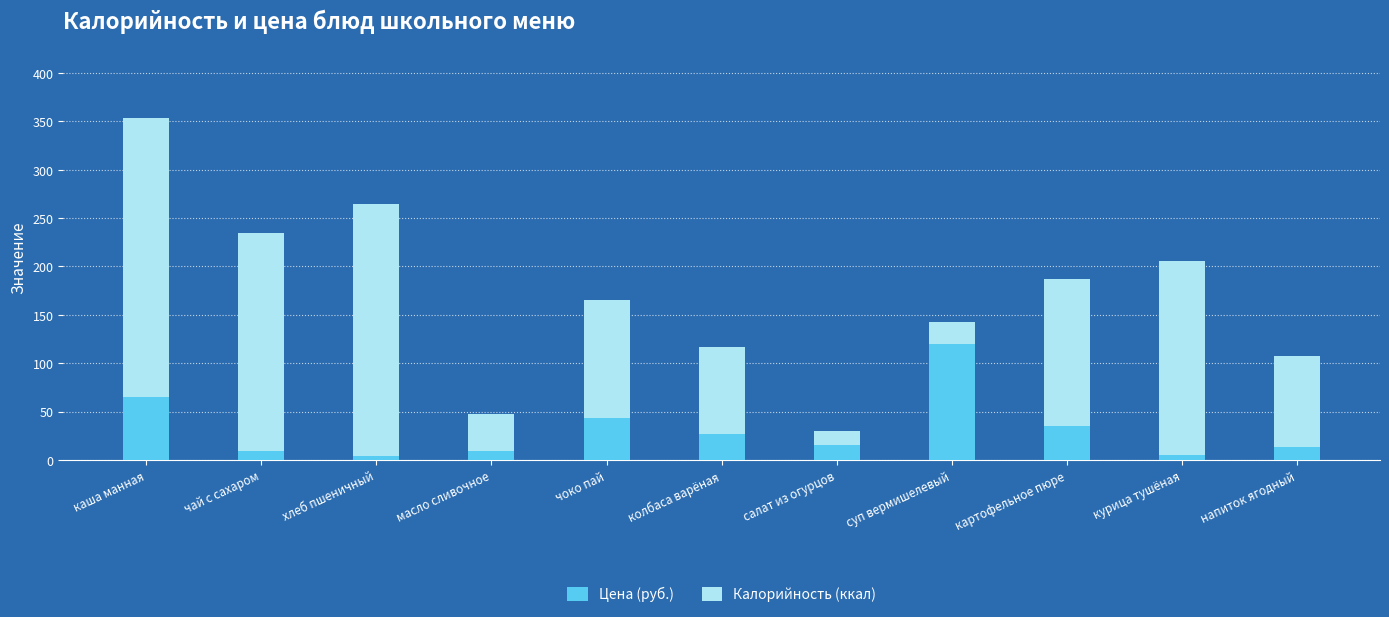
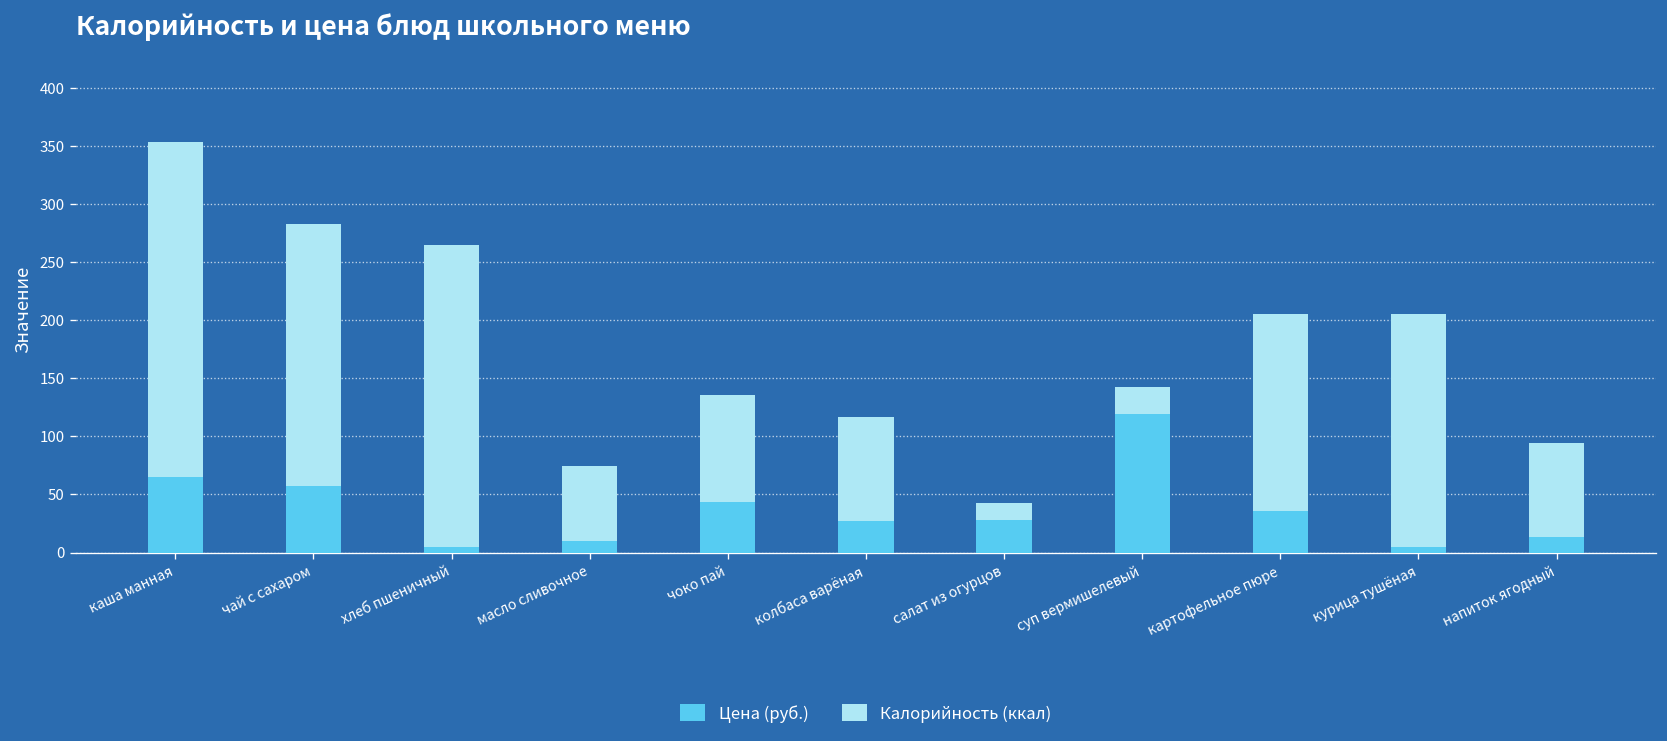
  {
    "Цена (руб.)": {
      "каша манная": 70,
-     "чай с сахаром": 10,
+     "чай с сахаром": 60,
      "хлеб пшеничный": 0,
      "масло сливочное": 10,
      "чоко пай": 40,
      "колбаса варёная": 30,
-     "салат из огурцов": 20,
+     "салат из огурцов": 30,
      "суп вермишелевый": 120,
      "картофельное пюре": 40,
      "курица тушёная": 10,
      "напиток ягодный": 10
    },
    "Калорийность (ккал)": {
      "каша манная": 290,
      "чай с сахаром": 230,
      "хлеб пшеничный": 260,
-     "масло сливочное": 40,
-     "чоко пай": 120,
+     "масло сливочное": 60,
+     "чоко пай": 90,
      "колбаса варёная": 90,
      "салат из огурцов": 10,
      "суп вермишелевый": 20,
-     "картофельное пюре": 150,
+     "картофельное пюре": 170,
      "курица тушёная": 200,
-     "напиток ягодный": 90
+     "напиток ягодный": 80
    }
  }
